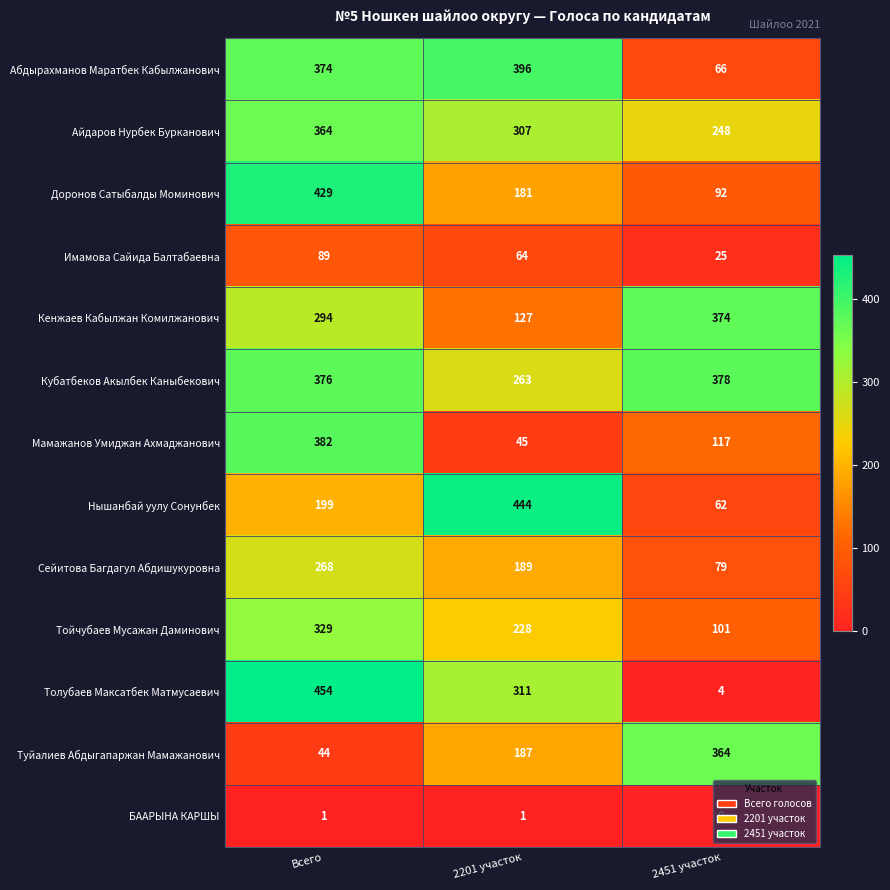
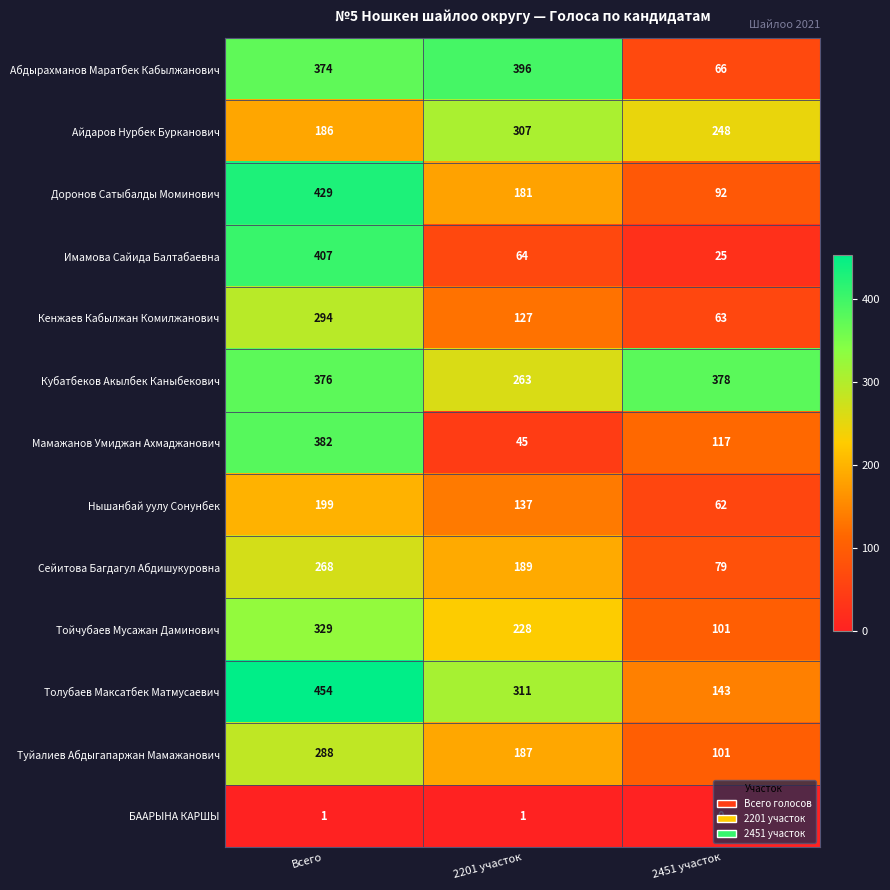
  {
    "Абдырахманов Маратбек Кабылжанович": {
      "Всего": 374,
      "2201 участок": 396,
      "2451 участок": 66
    },
    "Айдаров Нурбек Бурканович": {
-     "Всего": 364,
+     "Всего": 186,
      "2201 участок": 307,
      "2451 участок": 248
    },
    "Доронов Сатыбалды Моминович": {
      "Всего": 429,
      "2201 участок": 181,
      "2451 участок": 92
    },
    "Имамова Сайида Балтабаевна": {
-     "Всего": 89,
+     "Всего": 407,
      "2201 участок": 64,
      "2451 участок": 25
    },
    "Кенжаев Кабылжан Комилжанович": {
      "Всего": 294,
      "2201 участок": 127,
-     "2451 участок": 374
+     "2451 участок": 63
    },
    "Кубатбеков Акылбек Каныбекович": {
      "Всего": 376,
      "2201 участок": 263,
      "2451 участок": 378
    },
    "Мамажанов Умиджан Ахмаджанович": {
      "Всего": 382,
      "2201 участок": 45,
      "2451 участок": 117
    },
    "Нышанбай уулу Сонунбек": {
      "Всего": 199,
-     "2201 участок": 444,
+     "2201 участок": 137,
      "2451 участок": 62
    },
    "Сейитова Багдагул Абдишукуровна": {
      "Всего": 268,
      "2201 участок": 189,
      "2451 участок": 79
    },
    "Тойчубаев Мусажан Даминович": {
      "Всего": 329,
      "2201 участок": 228,
      "2451 участок": 101
    },
    "Толубаев Максатбек Матмусаевич": {
      "Всего": 454,
      "2201 участок": 311,
-     "2451 участок": 4
+     "2451 участок": 143
    },
    "Туйалиев Абдыгапаржан Мамажанович": {
-     "Всего": 44,
+     "Всего": 288,
      "2201 участок": 187,
-     "2451 участок": 364
+     "2451 участок": 101
    },
    "БААРЫНА КАРШЫ": {
      "Всего": 1,
      "2201 участок": 1
    }
  }
